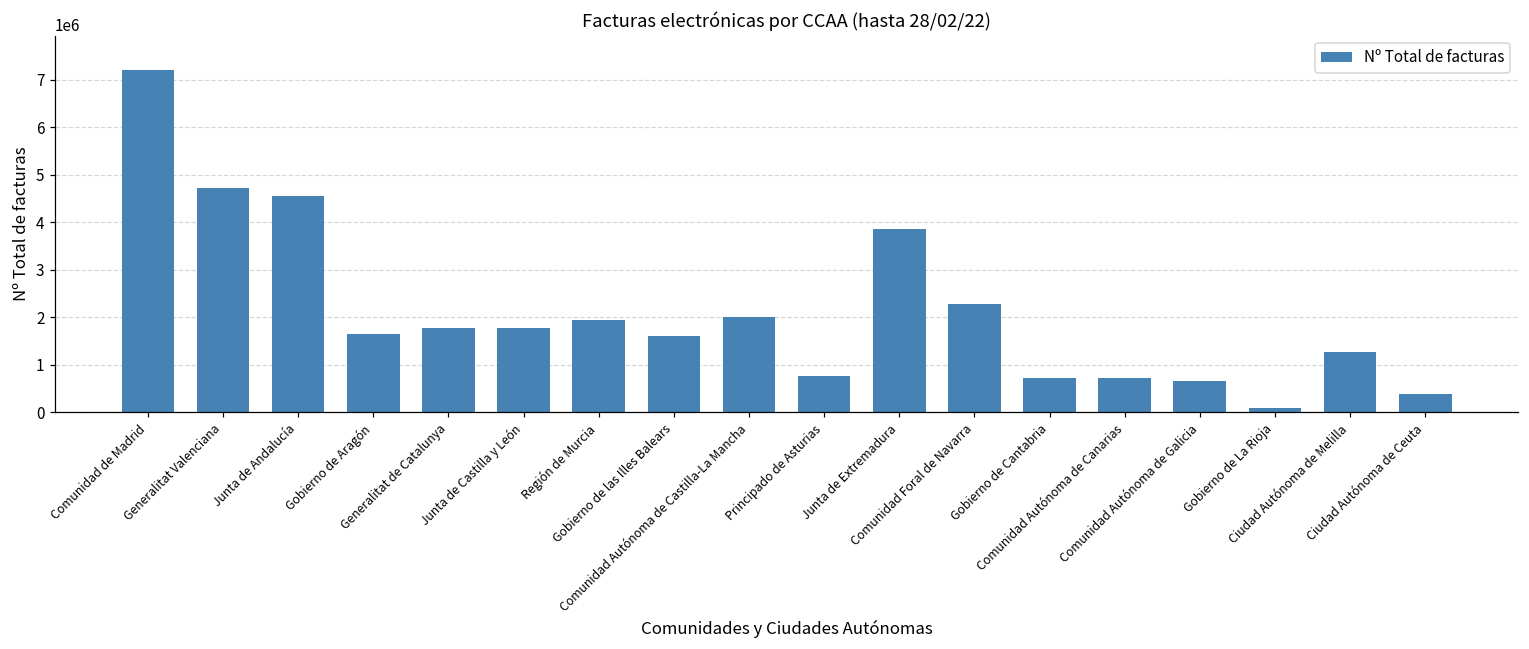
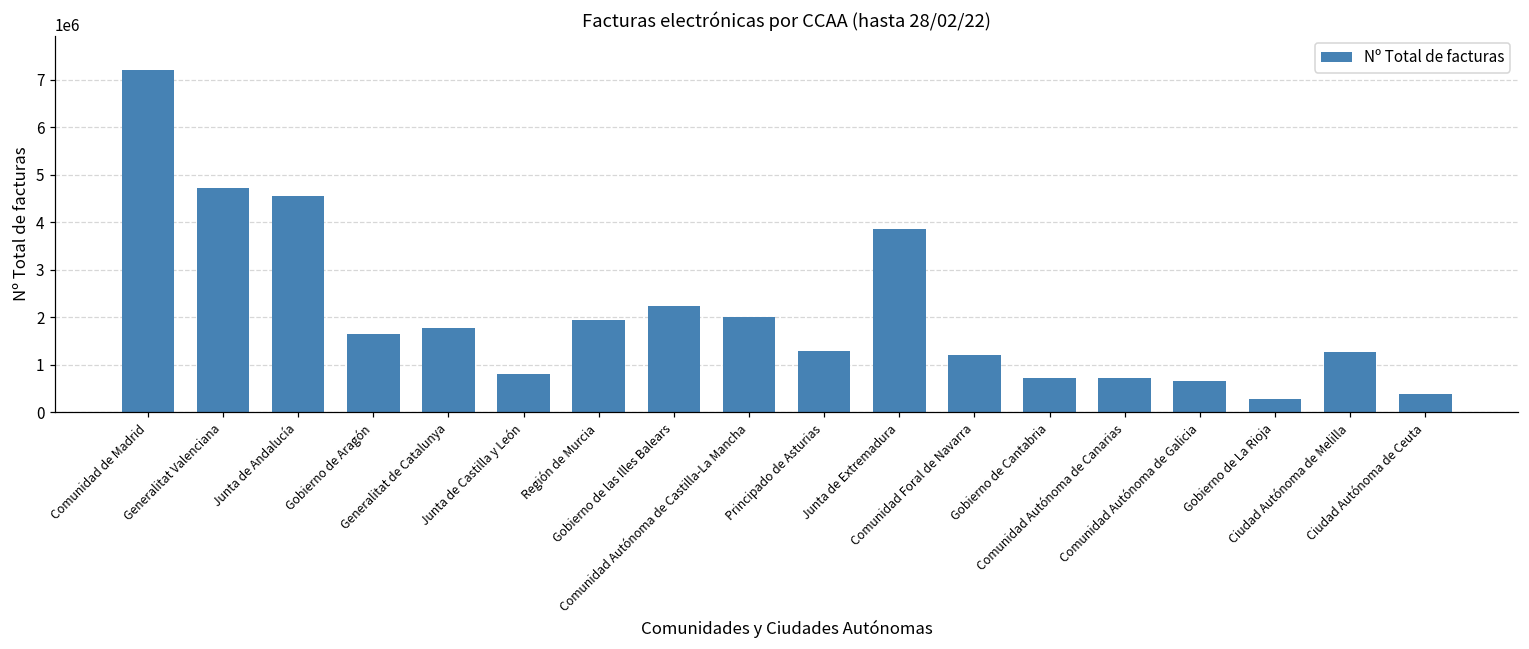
  {
    "Comunidad de Madrid": 7200000,
    "Generalitat Valenciana": 4700000,
    "Junta de Andalucía": 4600000,
    "Gobierno de Aragón": 1700000,
    "Generalitat de Catalunya": 1800000,
-   "Junta de Castilla y León": 1800000,
+   "Junta de Castilla y León": 800000,
    "Región de Murcia": 1900000,
-   "Gobierno de las Illes Balears": 1600000,
+   "Gobierno de las Illes Balears": 2200000,
    "Comunidad Autónoma de Castilla-La Mancha": 2000000,
-   "Principado de Asturias": 800000,
+   "Principado de Asturias": 1300000,
    "Junta de Extremadura": 3900000,
-   "Comunidad Foral de Navarra": 2300000,
+   "Comunidad Foral de Navarra": 1200000,
    "Gobierno de Cantabria": 700000,
    "Comunidad Autónoma de Canarias": 700000,
    "Comunidad Autónoma de Galicia": 700000,
-   "Gobierno de La Rioja": 100000,
+   "Gobierno de La Rioja": 300000,
    "Ciudad Autónoma de Melilla": 1300000,
    "Ciudad Autónoma de Ceuta": 400000
  }
